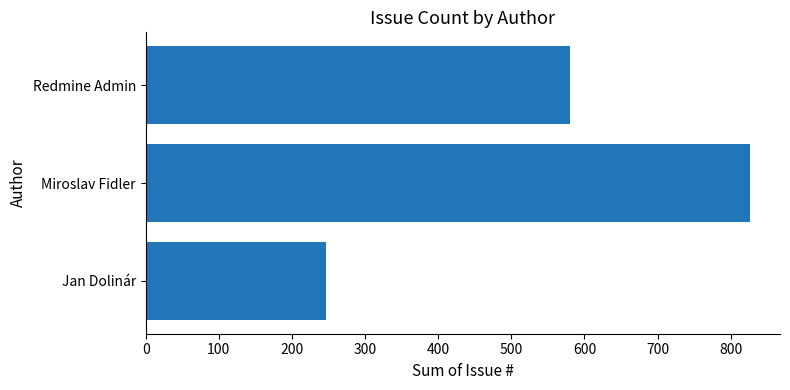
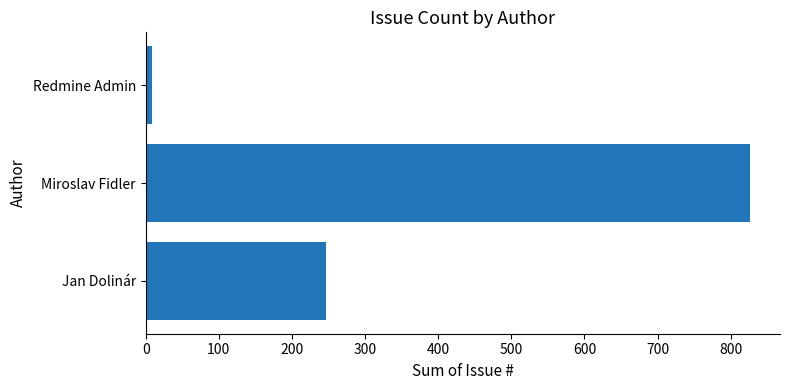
  {
-   "Redmine Admin": 580,
+   "Redmine Admin": 10,
    "Miroslav Fidler": 830,
    "Jan Dolinár": 250
  }
